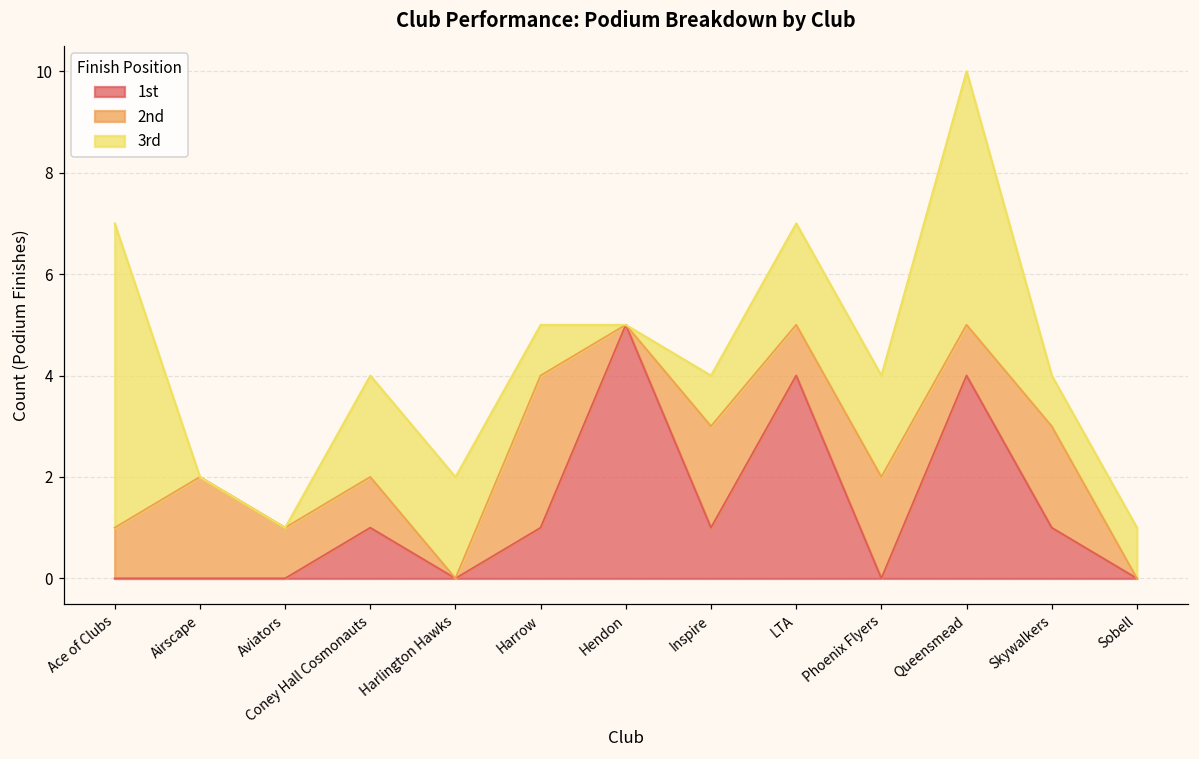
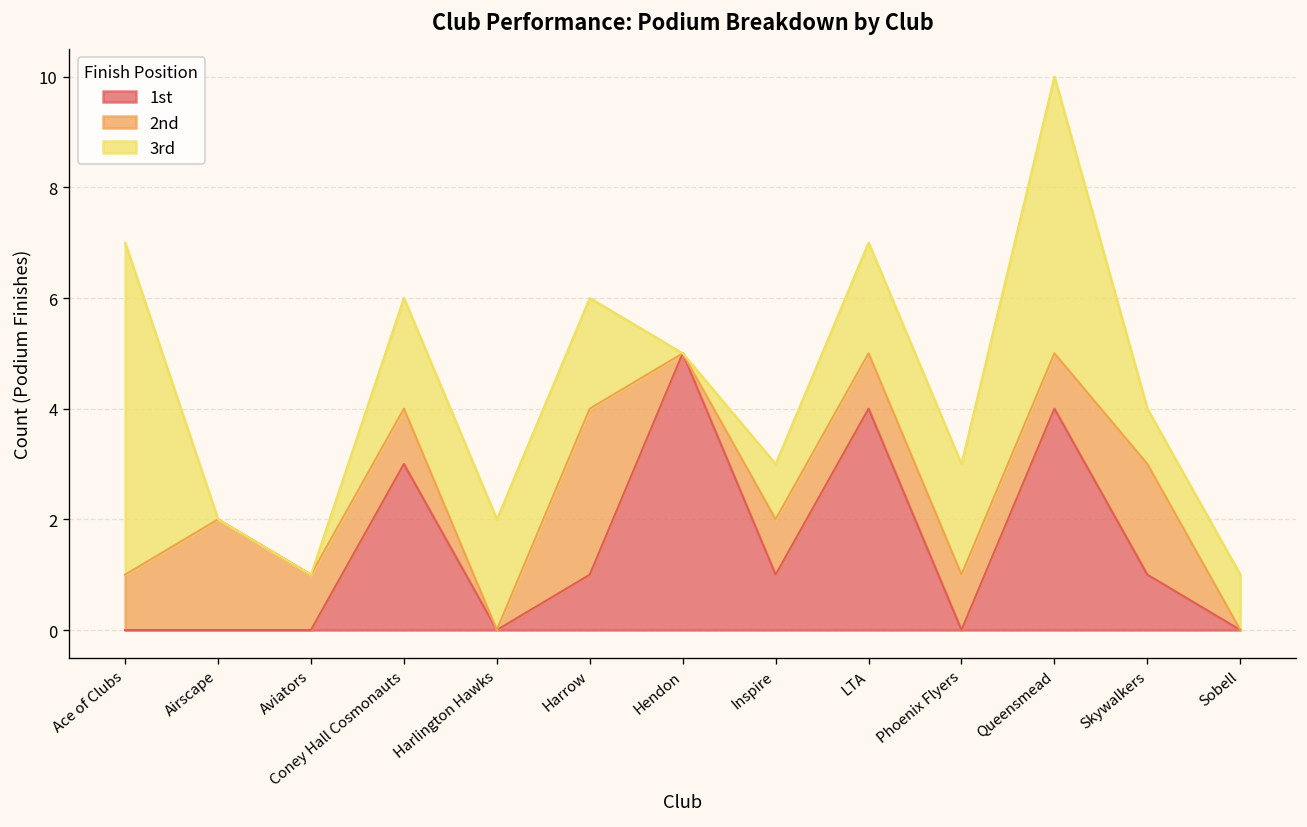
  {
    "1st": {
      "Ace of Clubs": 0,
      "Airscape": 0,
      "Aviators": 0,
-     "Coney Hall Cosmonauts": 1,
+     "Coney Hall Cosmonauts": 3,
      "Harrow": 1,
      "Inspire": 1,
      "LTA": 4,
      "Phoenix Flyers": 0,
      "Queensmead": 4,
      "Skywalkers": 1
    },
    "2nd": {
      "Ace of Clubs": 1,
      "Harrow": 4,
-     "Inspire": 2,
+     "Inspire": 1,
      "LTA": 5,
-     "Phoenix Flyers": 2,
+     "Phoenix Flyers": 1,
      "Queensmead": 5,
      "Skywalkers": 3
    },
    "3rd": {
      "Ace of Clubs": 7,
      "Harlington Hawks": 2,
-     "Harrow": 1,
+     "Harrow": 2,
      "LTA": 7,
      "Queensmead": 10,
      "Skywalkers": 4,
      "Sobell": 1
    }
  }
